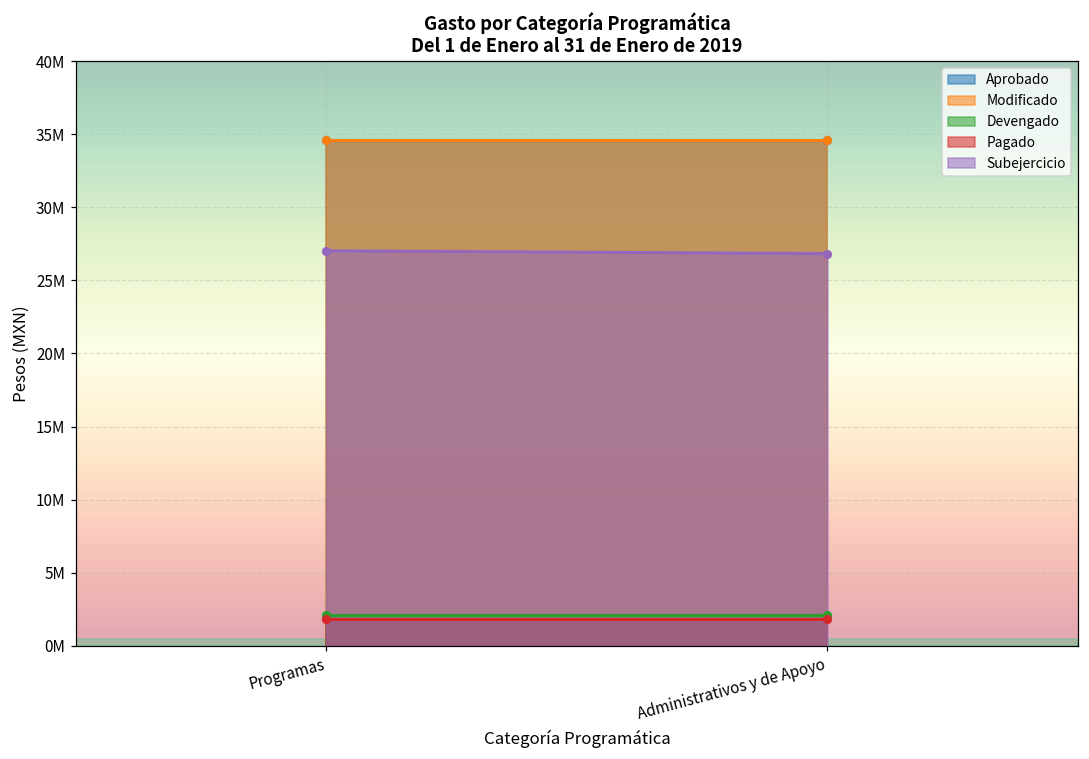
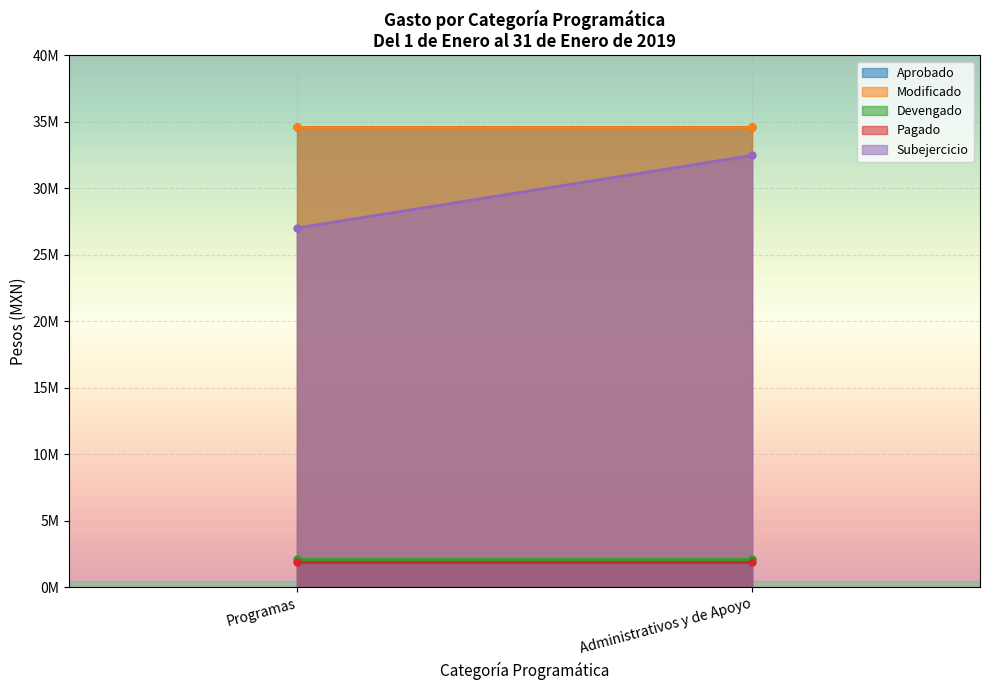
  {
    "Modificado": {
      "Programas": 34600000,
      "Administrativos y de Apoyo": 34600000
    },
    "Devengado": {
      "Programas": 2100000,
      "Administrativos y de Apoyo": 2100000
    },
    "Pagado": {
      "Programas": 1900000,
      "Administrativos y de Apoyo": 1900000
    },
    "Subejercicio": {
      "Programas": 27000000,
-     "Administrativos y de Apoyo": 26800000
+     "Administrativos y de Apoyo": 32500000
    }
  }
